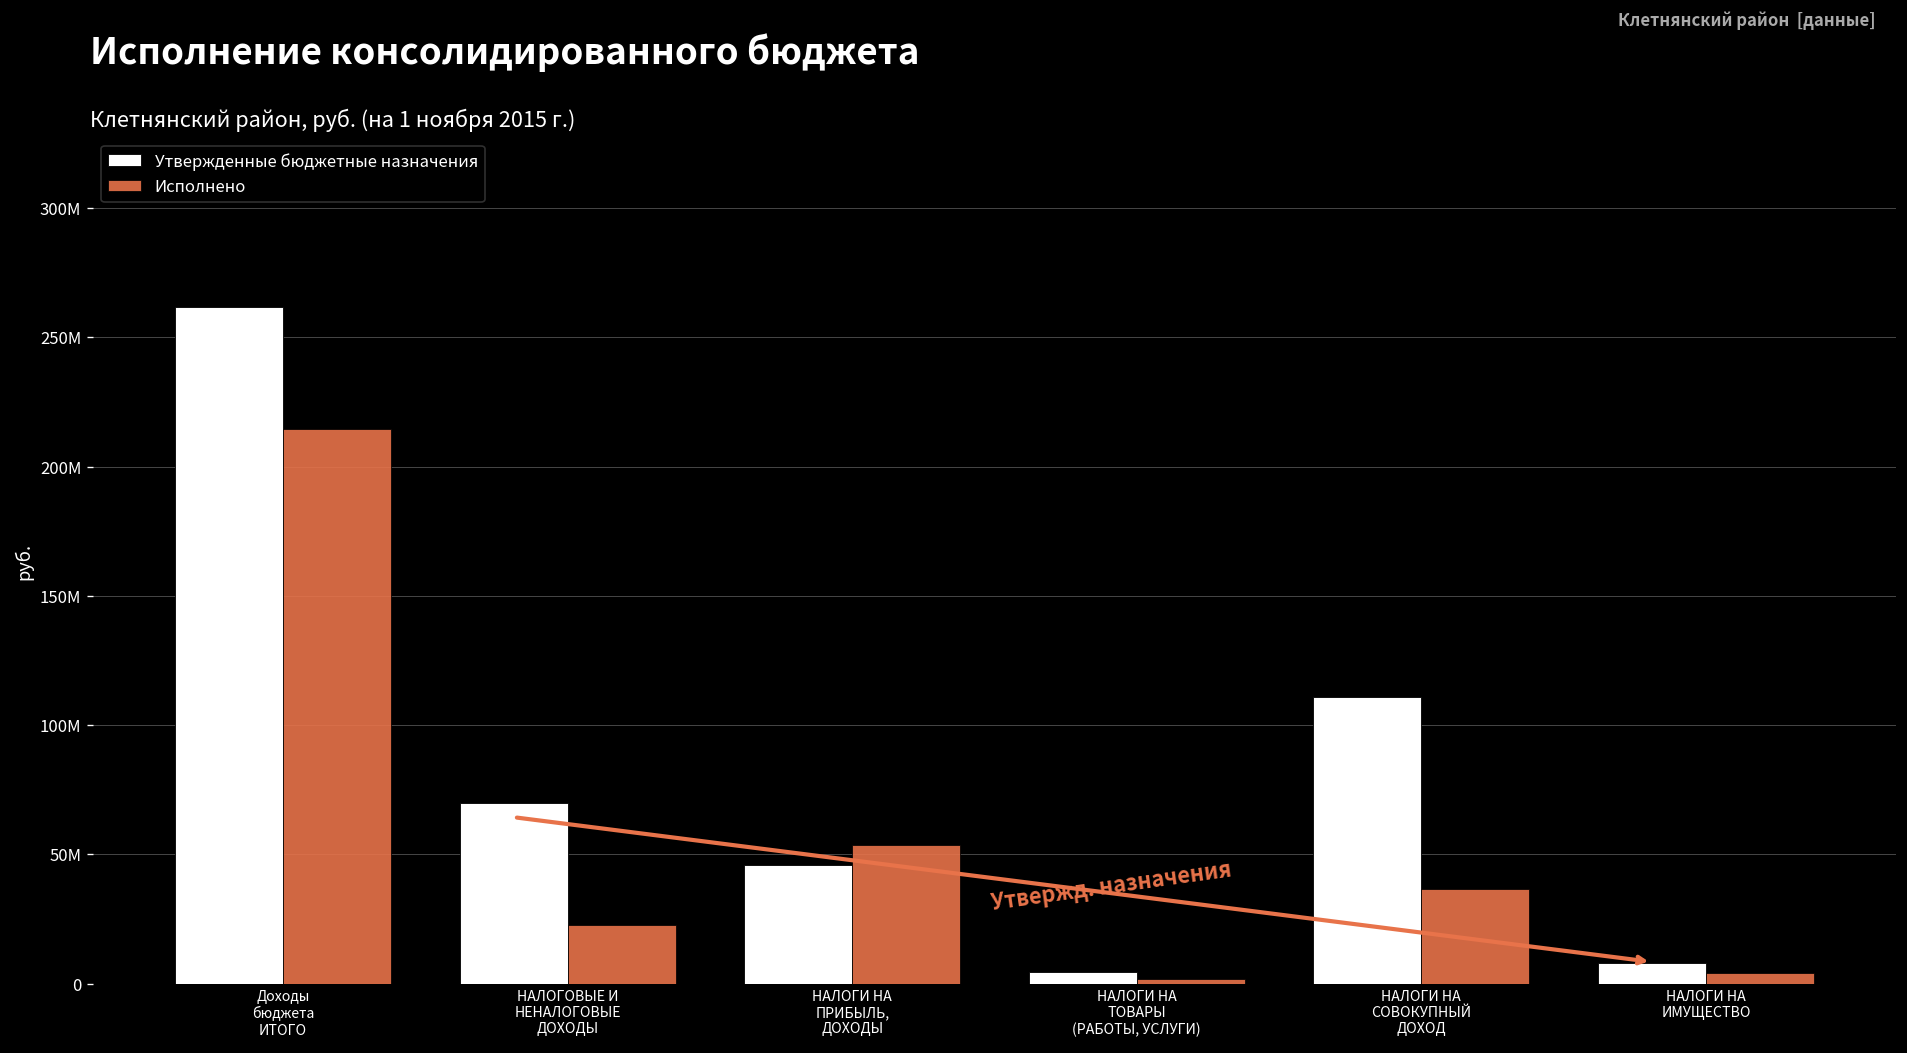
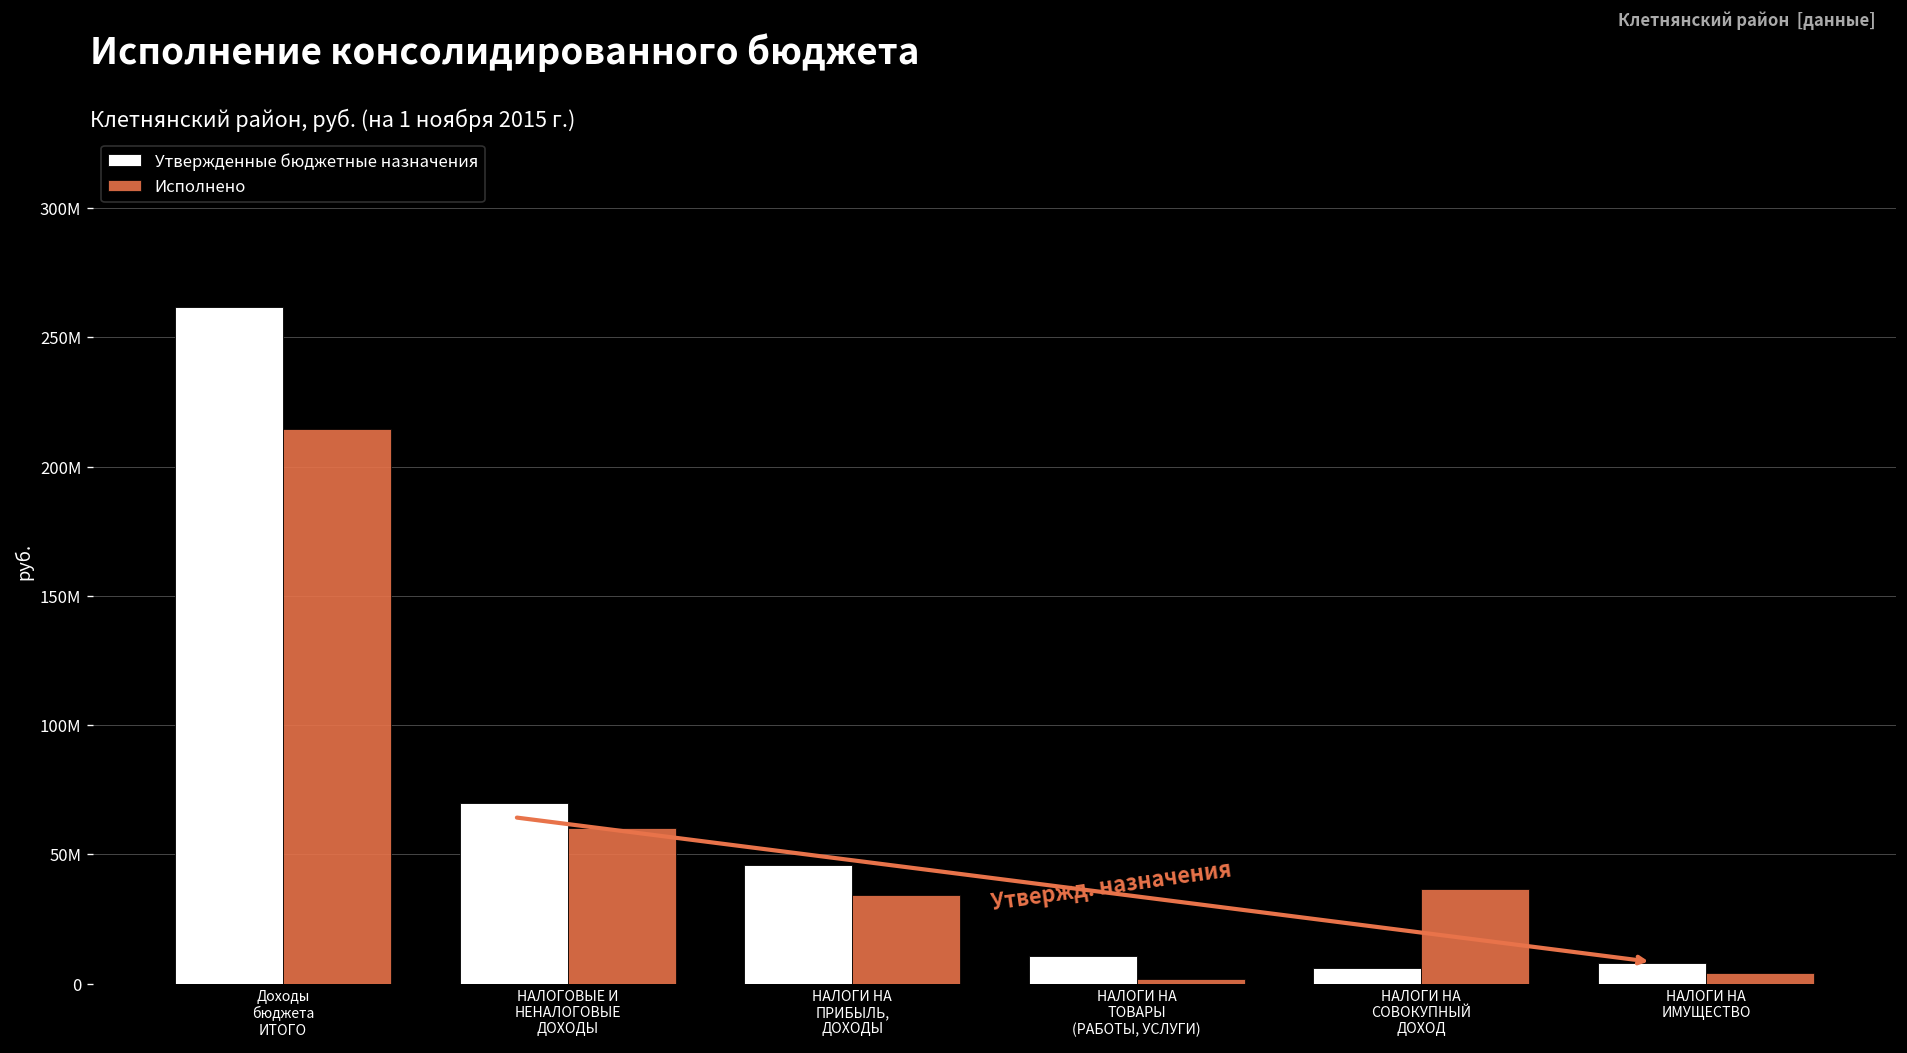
  {
    "Утвержденные бюджетные назначения": {
      "Доходы бюджета ИТОГО": "262М",
      "НАЛОГОВЫЕ И НЕНАЛОГОВЫЕ ДОХОДЫ": "70М",
      "НАЛОГИ НА ПРИБЫЛЬ, ДОХОДЫ": "46М",
-     "НАЛОГИ НА ТОВАРЫ (РАБОТЫ, УСЛУГИ)": "4М",
-     "НАЛОГИ НА СОВОКУПНЫЙ ДОХОД": "111М",
+     "НАЛОГИ НА ТОВАРЫ (РАБОТЫ, УСЛУГИ)": "11М",
+     "НАЛОГИ НА СОВОКУПНЫЙ ДОХОД": "6М",
      "НАЛОГИ НА ИМУЩЕСТВО": "8М"
    },
    "Исполнено": {
      "Доходы бюджета ИТОГО": "215М",
-     "НАЛОГОВЫЕ И НЕНАЛОГОВЫЕ ДОХОДЫ": "23М",
-     "НАЛОГИ НА ПРИБЫЛЬ, ДОХОДЫ": "54М",
+     "НАЛОГОВЫЕ И НЕНАЛОГОВЫЕ ДОХОДЫ": "60М",
+     "НАЛОГИ НА ПРИБЫЛЬ, ДОХОДЫ": "34М",
      "НАЛОГИ НА ТОВАРЫ (РАБОТЫ, УСЛУГИ)": "2М",
      "НАЛОГИ НА СОВОКУПНЫЙ ДОХОД": "37М",
      "НАЛОГИ НА ИМУЩЕСТВО": "4М"
    }
  }
